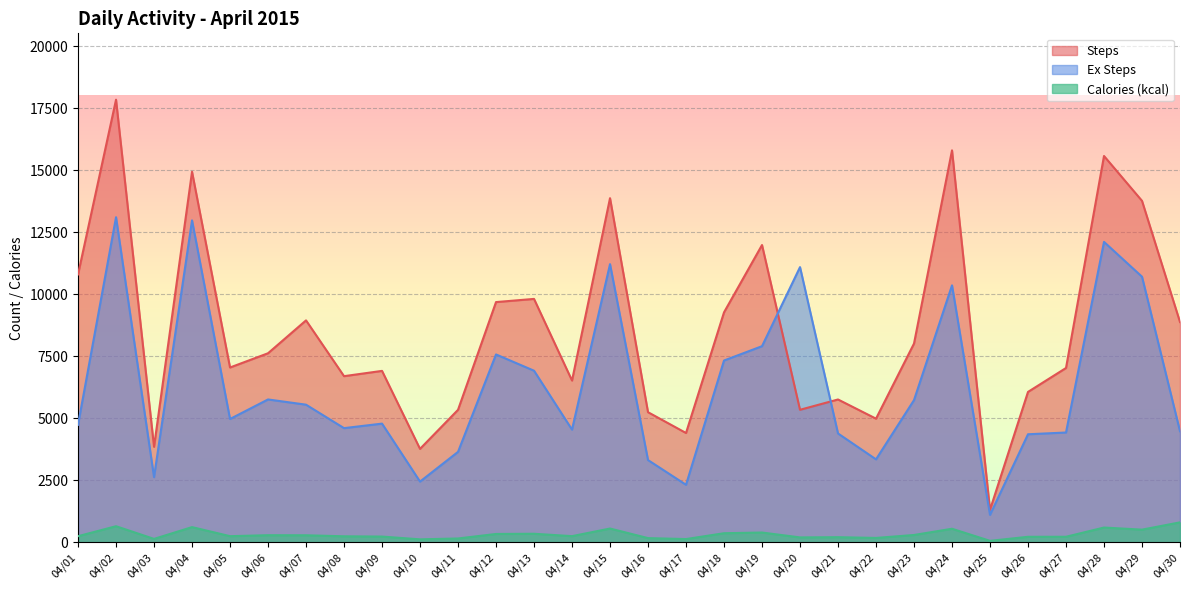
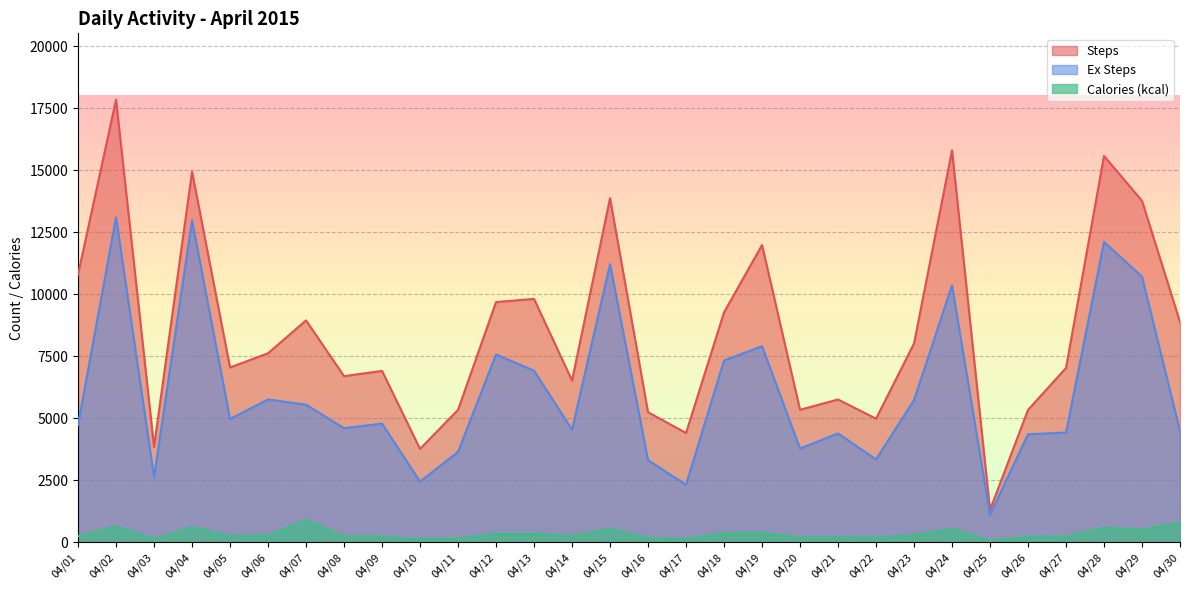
  {
    "Steps": {
      "04/01": 10800,
      "04/02": 17800,
      "04/03": 3800,
      "04/04": 14900,
      "04/05": 7000,
      "04/06": 7600,
      "04/07": 8900,
      "04/08": 6700,
      "04/09": 6900,
      "04/10": 3800,
      "04/11": 5300,
      "04/12": 9700,
      "04/13": 9800,
      "04/14": 6500,
      "04/15": 13900,
      "04/16": 5200,
      "04/17": 4400,
      "04/18": 9300,
      "04/19": 12000,
      "04/20": 5300,
      "04/21": 5800,
      "04/22": 5000,
      "04/23": 8000,
      "04/24": 15800,
      "04/25": 1300,
-     "04/26": 6100,
+     "04/26": 5300,
      "04/27": 7000,
      "04/28": 15600,
      "04/29": 13800,
      "04/30": 8900
    },
    "Ex Steps": {
      "04/01": 4700,
      "04/02": 13100,
      "04/03": 2600,
      "04/04": 13000,
      "04/05": 5000,
      "04/06": 5800,
      "04/07": 5500,
      "04/08": 4600,
      "04/09": 4800,
      "04/10": 2400,
      "04/11": 3600,
      "04/12": 7600,
      "04/13": 6900,
      "04/14": 4500,
      "04/15": 11200,
      "04/16": 3300,
      "04/17": 2300,
      "04/18": 7300,
      "04/19": 7900,
-     "04/20": 11100,
+     "04/20": 3800,
      "04/21": 4400,
      "04/22": 3300,
      "04/23": 5700,
      "04/24": 10400,
      "04/25": 1100,
      "04/26": 4400,
      "04/27": 4400,
      "04/28": 12100,
      "04/29": 10700,
      "04/30": 4500
    },
    "Calories (kcal)": {
      "04/01": 200,
      "04/02": 600,
      "04/03": 100,
      "04/04": 600,
      "04/05": 200,
      "04/06": 300,
-     "04/07": 300,
+     "04/07": 900,
      "04/08": 200,
      "04/09": 200,
      "04/10": 100,
      "04/11": 100,
      "04/12": 300,
      "04/13": 300,
      "04/14": 200,
      "04/15": 600,
      "04/16": 200,
      "04/17": 100,
      "04/18": 400,
      "04/19": 400,
      "04/20": 200,
      "04/21": 200,
      "04/22": 200,
      "04/23": 300,
      "04/24": 500,
      "04/25": 100,
      "04/26": 200,
      "04/27": 200,
      "04/28": 600,
      "04/29": 500,
      "04/30": 800
    }
  }
